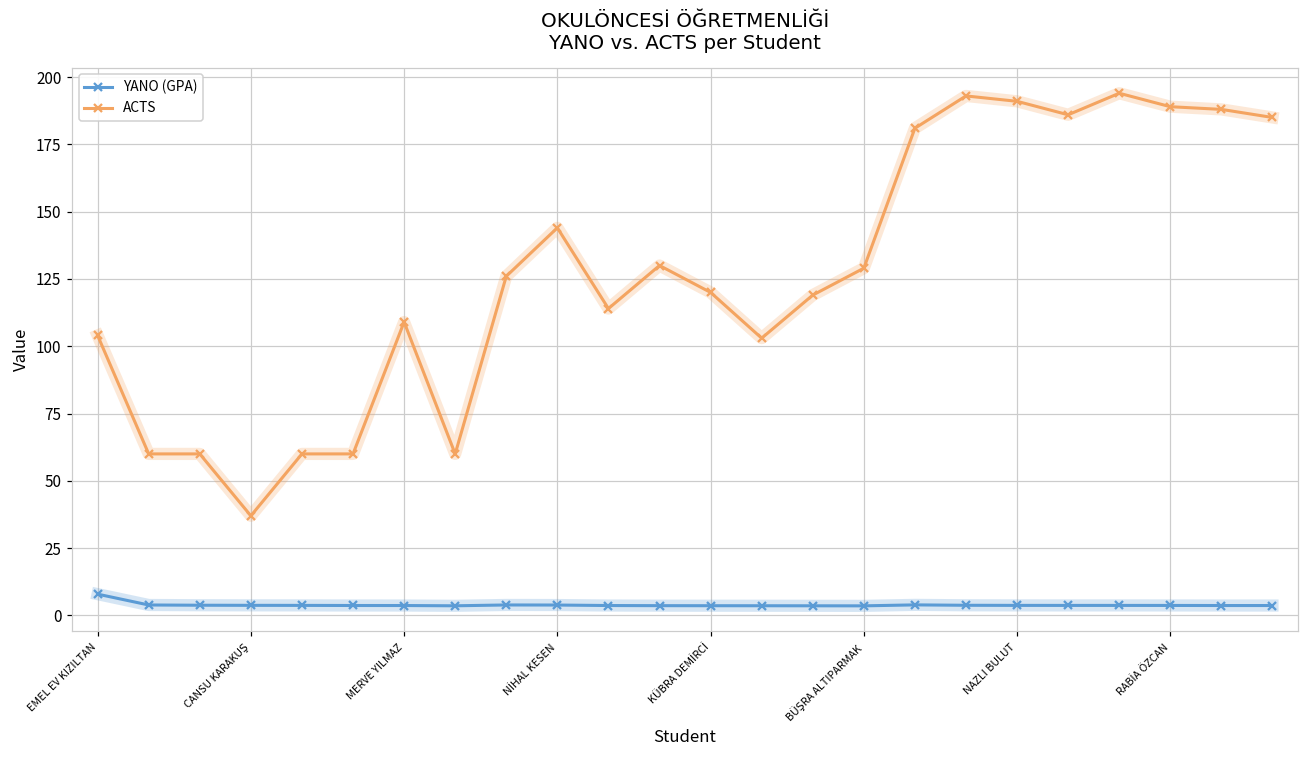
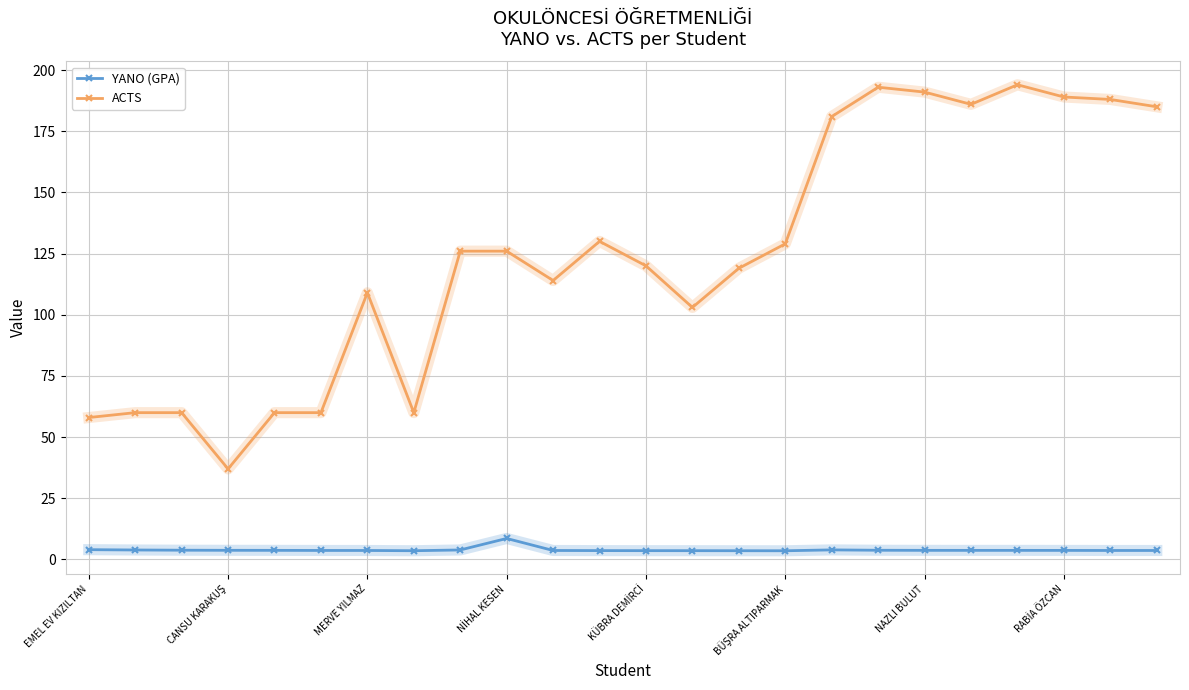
  {
    "YANO (GPA)": {
-     "EMEL EV KIZILTAN": 8,
+     "EMEL EV KIZILTAN": 4,
      "CANSU KARAKUŞ": 4,
      "MERVE YILMAZ": 4,
-     "NİHAL KESEN": 4,
+     "NİHAL KESEN": 9,
      "KÜBRA DEMİRCİ": 4,
      "BÜŞRA ALTIPARMAK": 4,
      "NAZLI BULUT": 4,
      "RABİA ÖZCAN": 4
    },
    "ACTS": {
-     "EMEL EV KIZILTAN": 104,
+     "EMEL EV KIZILTAN": 58,
      "CANSU KARAKUŞ": 37,
      "MERVE YILMAZ": 109,
-     "NİHAL KESEN": 144,
+     "NİHAL KESEN": 126,
      "KÜBRA DEMİRCİ": 120,
      "BÜŞRA ALTIPARMAK": 129,
      "NAZLI BULUT": 191,
      "RABİA ÖZCAN": 189
    }
  }
